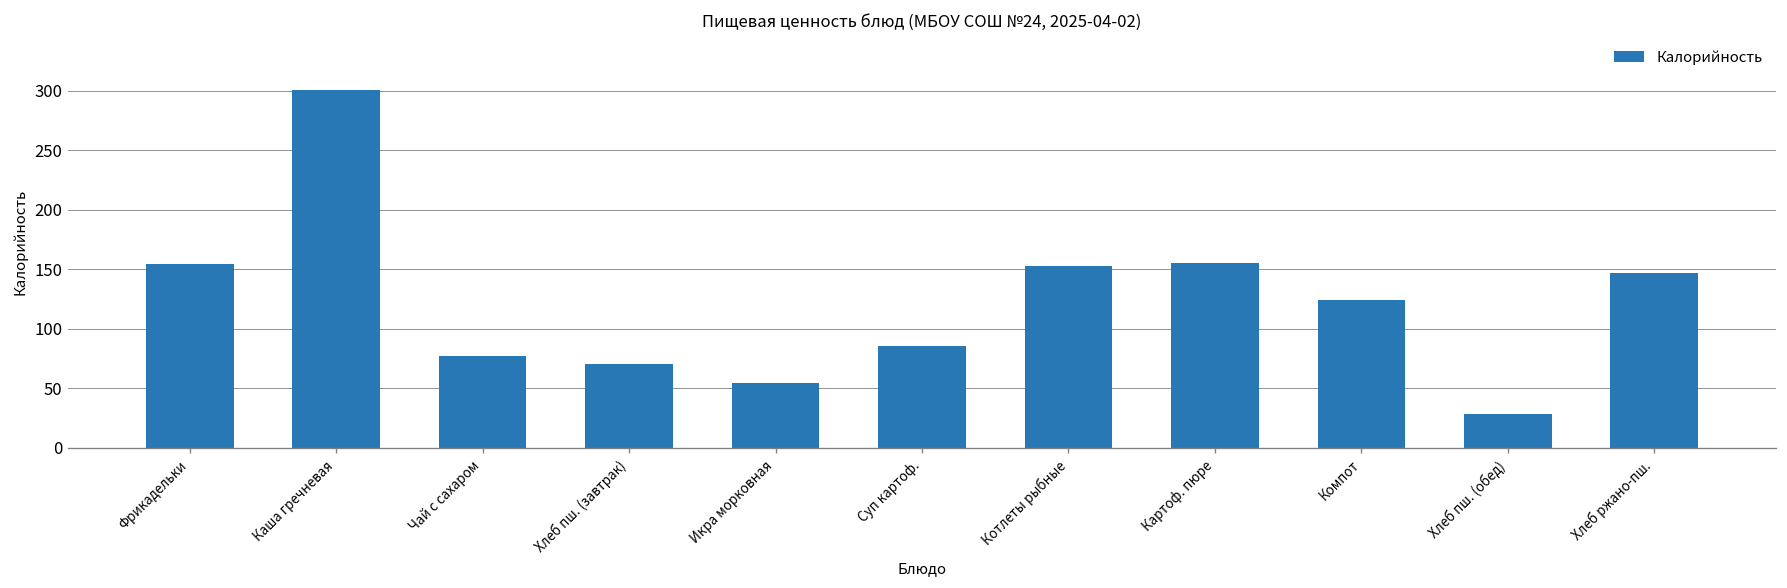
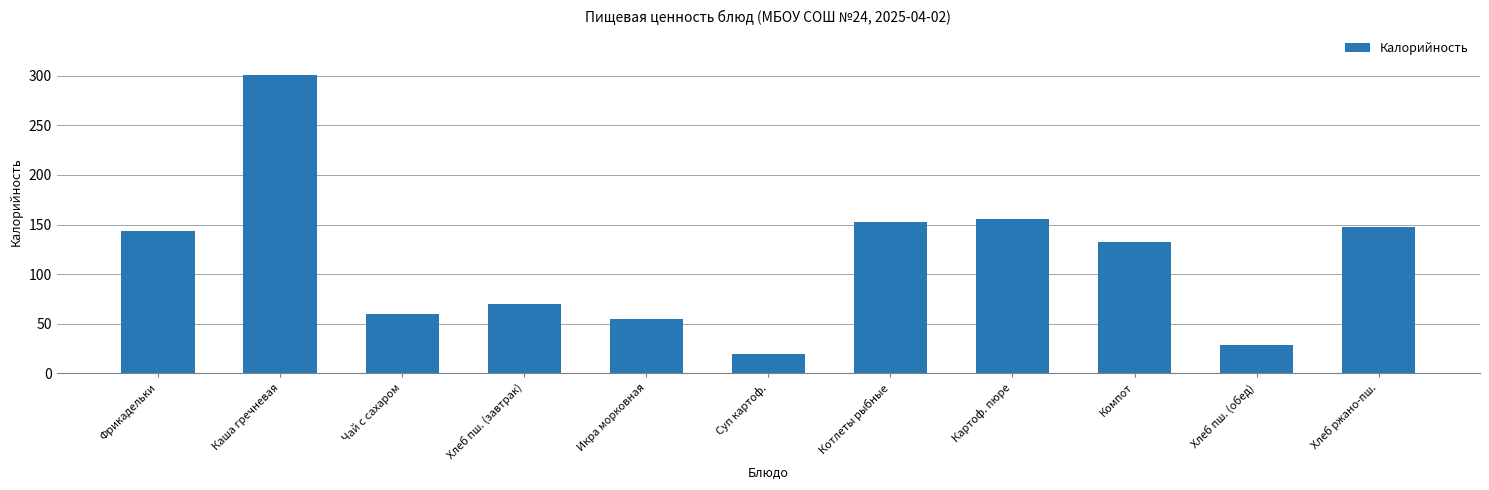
  {
-   "Фрикадельки": 150,
+   "Фрикадельки": 140,
    "Каша гречневая": 300,
-   "Чай с сахаром": 80,
+   "Чай с сахаром": 60,
    "Хлеб пш. (завтрак)": 70,
    "Икра морковная": 50,
-   "Суп картоф.": 90,
+   "Суп картоф.": 20,
    "Котлеты рыбные": 150,
    "Картоф. пюре": 160,
-   "Компот": 120,
+   "Компот": 130,
    "Хлеб пш. (обед)": 30,
    "Хлеб ржано-пш.": 150
  }
